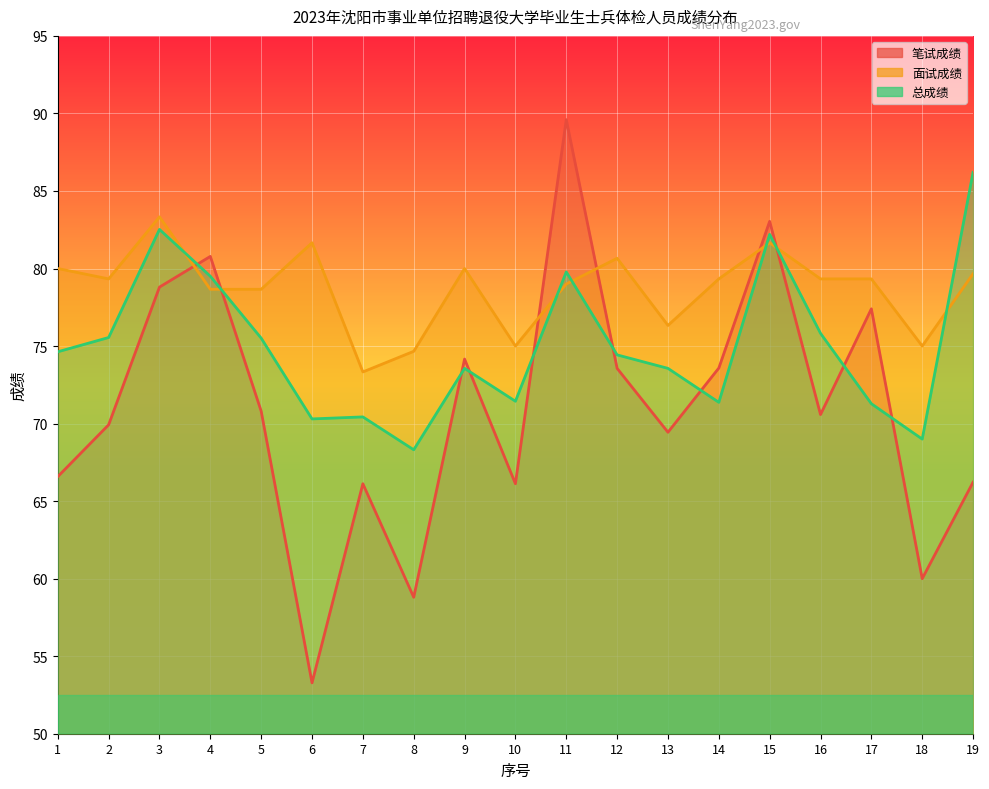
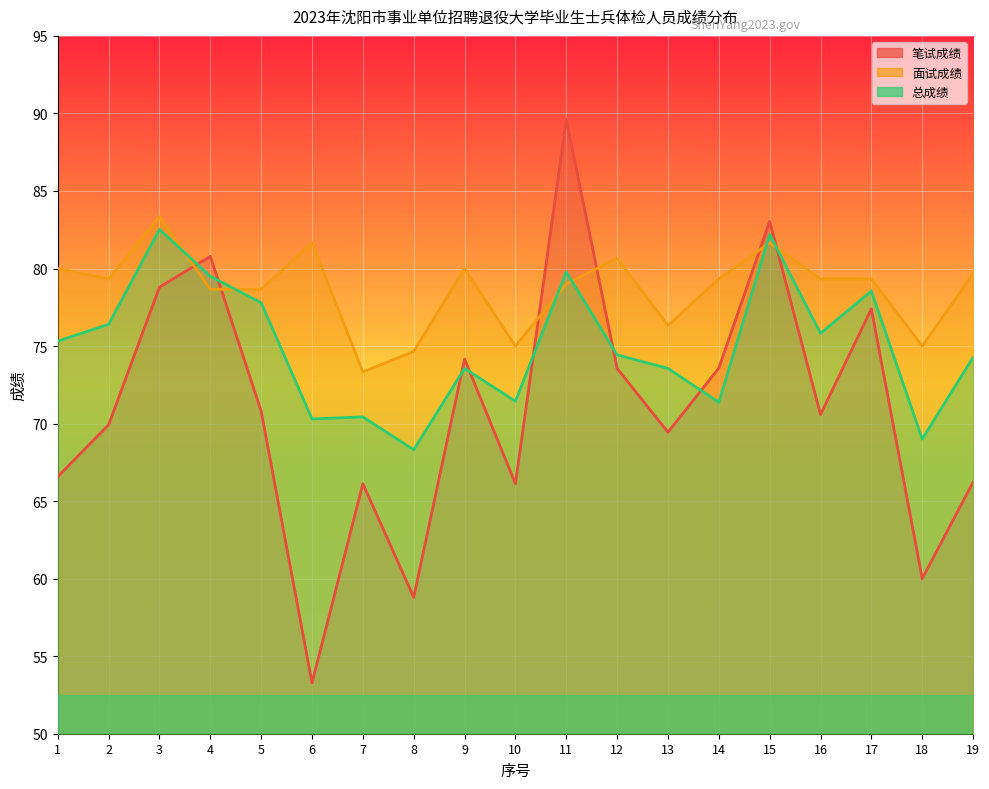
  {
    "总成绩": {
-     "1": 74.6,
-     "2": 75.6,
+     "1": 75.3,
+     "2": 76.4,
      "3": 82.5,
      "4": 79.5,
-     "5": 75.5,
+     "5": 77.8,
      "6": 70.3,
      "7": 70.4,
      "8": 68.3,
      "9": 73.6,
      "10": 71.4,
      "11": 79.8,
      "12": 74.4,
      "13": 73.6,
      "14": 71.4,
      "15": 82.2,
      "16": 75.8,
-     "17": 71.3,
+     "17": 78.6,
      "18": 69.0,
-     "19": 86.2
+     "19": 74.3
    }
  }
